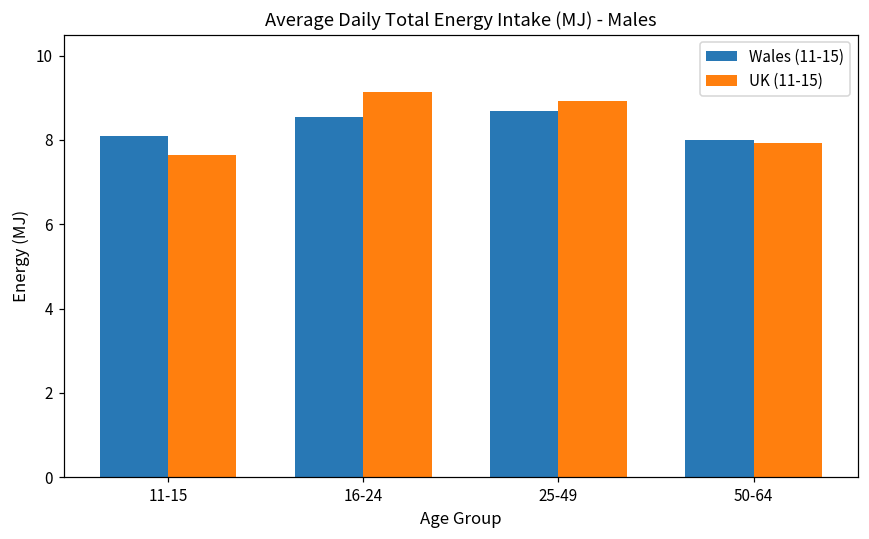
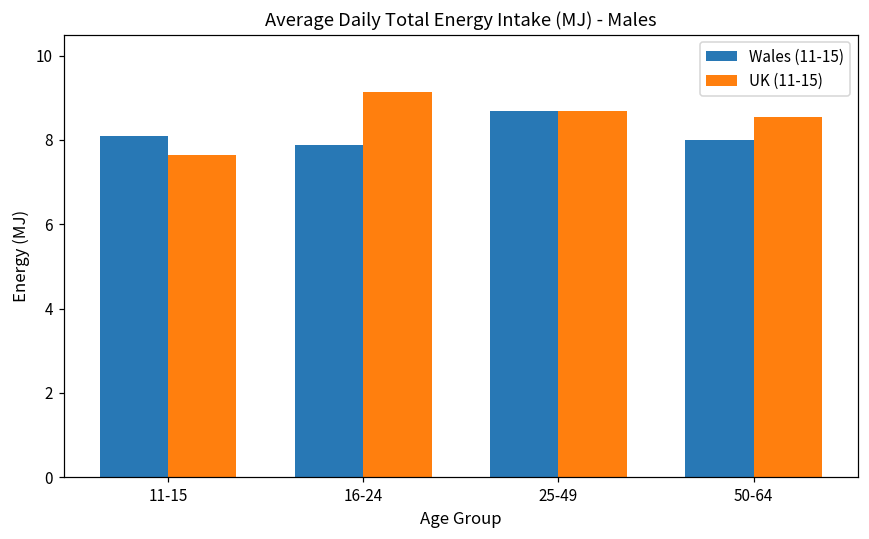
  {
    "Wales (11-15)": {
      "11-15": 8.1,
-     "16-24": 8.5,
+     "16-24": 7.9,
      "25-49": 8.7,
      "50-64": 8.0
    },
    "UK (11-15)": {
      "11-15": 7.6,
      "16-24": 9.1,
-     "25-49": 8.9,
-     "50-64": 7.9
+     "25-49": 8.7,
+     "50-64": 8.5
    }
  }
